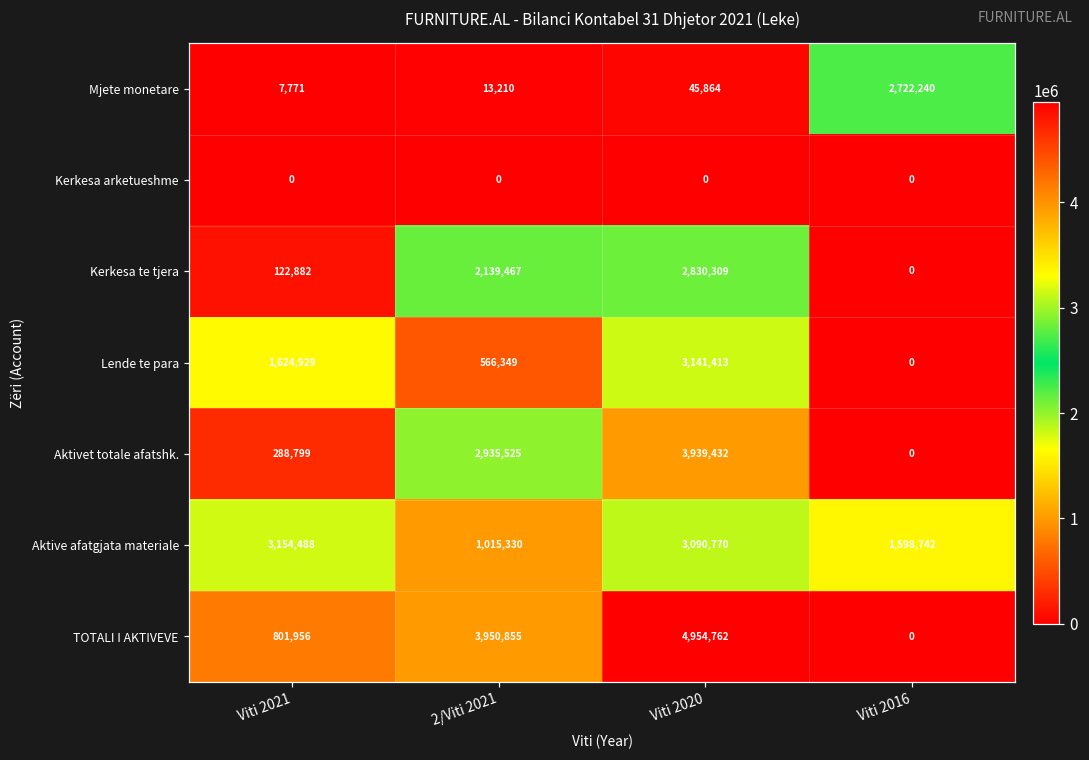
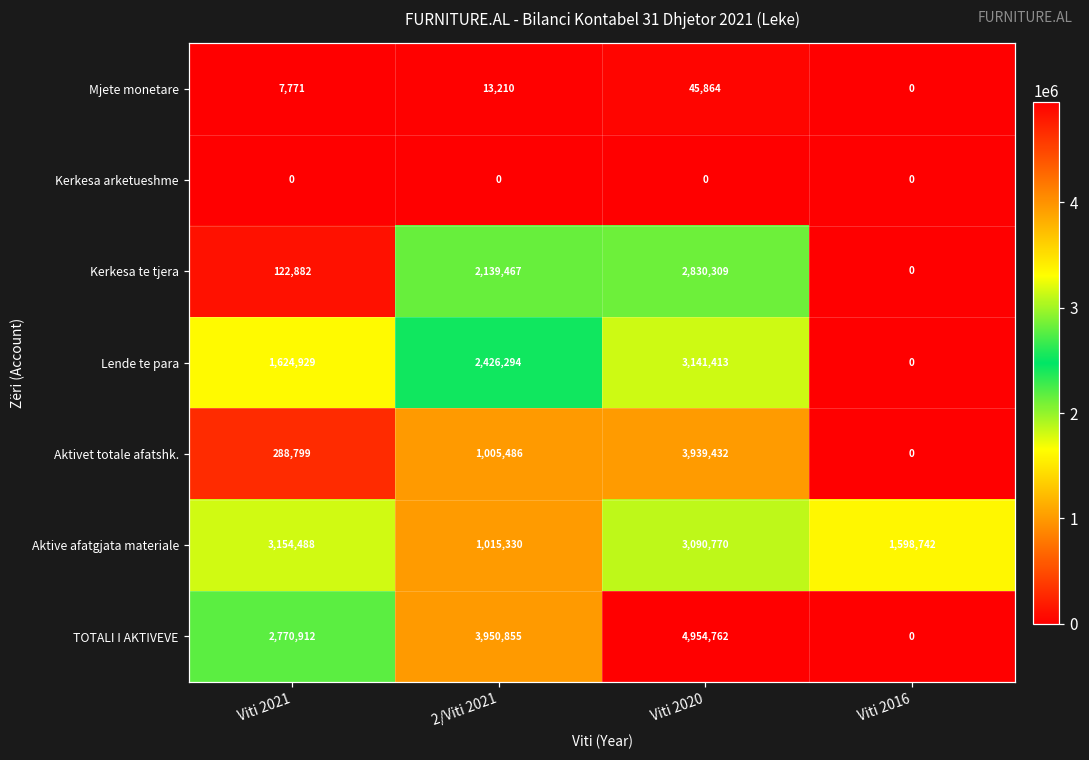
  {
    "Mjete monetare": {
      "Viti 2021": "7,771",
      "2/Viti 2021": "13,210",
      "Viti 2020": "45,864",
-     "Viti 2016": "2,722,240"
+     "Viti 2016": "0"
    },
    "Kerkesa arketueshme": {
      "Viti 2021": "0",
      "2/Viti 2021": "0",
      "Viti 2020": "0",
      "Viti 2016": "0"
    },
    "Kerkesa te tjera": {
      "Viti 2021": "122,882",
      "2/Viti 2021": "2,139,467",
      "Viti 2020": "2,830,309",
      "Viti 2016": "0"
    },
    "Lende te para": {
      "Viti 2021": "1,624,929",
-     "2/Viti 2021": "566,349",
+     "2/Viti 2021": "2,426,294",
      "Viti 2020": "3,141,413",
      "Viti 2016": "0"
    },
    "Aktivet totale afatshk.": {
      "Viti 2021": "288,799",
-     "2/Viti 2021": "2,935,525",
+     "2/Viti 2021": "1,005,486",
      "Viti 2020": "3,939,432",
      "Viti 2016": "0"
    },
    "Aktive afatgjata materiale": {
      "Viti 2021": "3,154,488",
      "2/Viti 2021": "1,015,330",
      "Viti 2020": "3,090,770",
      "Viti 2016": "1,598,742"
    },
    "TOTALI I AKTIVEVE": {
-     "Viti 2021": "801,956",
+     "Viti 2021": "2,770,912",
      "2/Viti 2021": "3,950,855",
      "Viti 2020": "4,954,762",
      "Viti 2016": "0"
    }
  }
